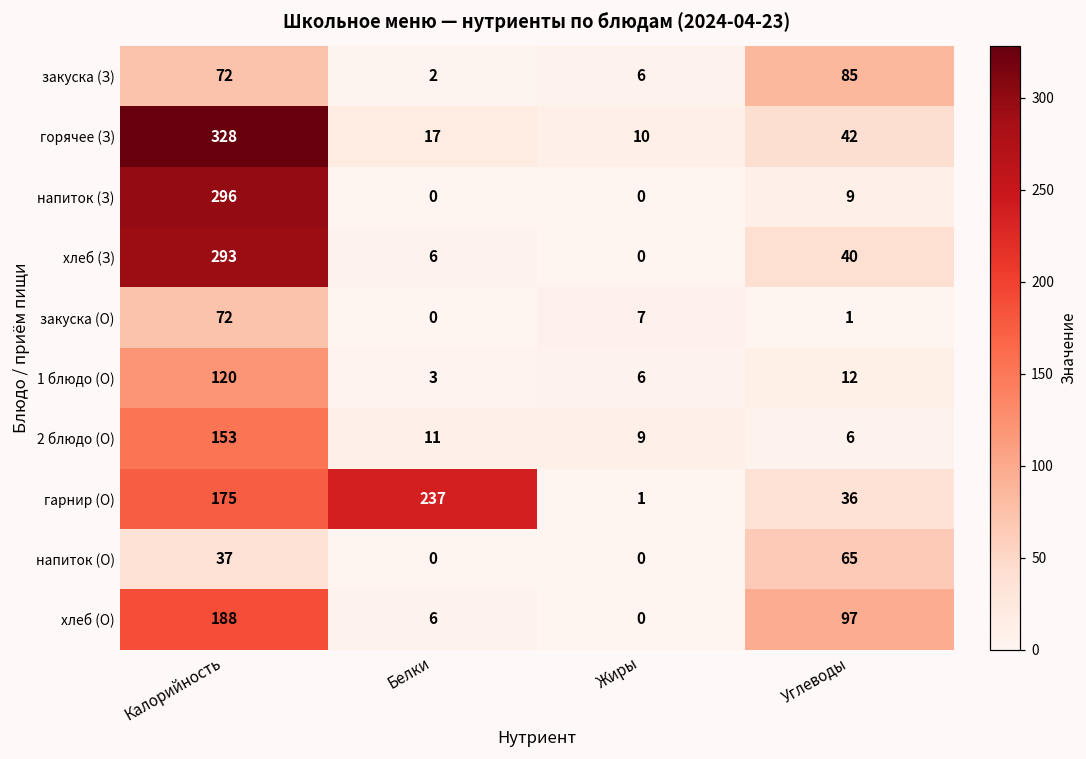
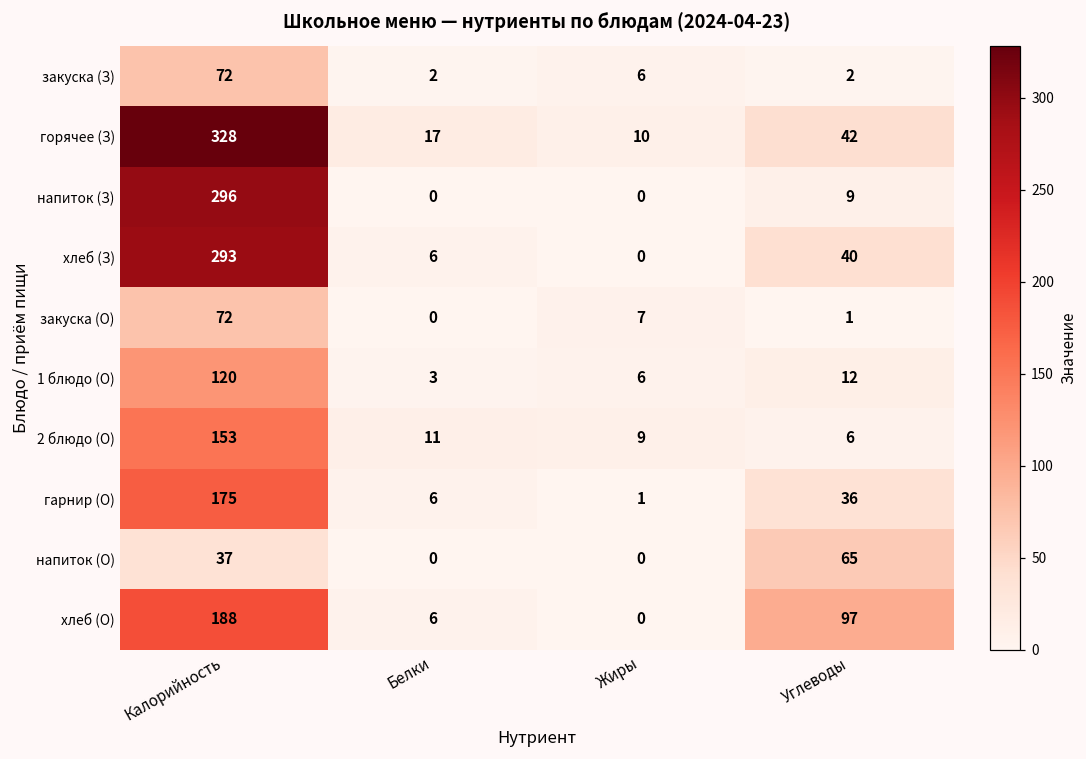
  {
    "закуска (З)": {
      "Калорийность": 72,
      "Белки": 2,
      "Жиры": 6,
-     "Углеводы": 85
+     "Углеводы": 2
    },
    "горячее (З)": {
      "Калорийность": 328,
      "Белки": 17,
      "Жиры": 10,
      "Углеводы": 42
    },
    "напиток (З)": {
      "Калорийность": 296,
      "Белки": 0,
      "Жиры": 0,
      "Углеводы": 9
    },
    "хлеб (З)": {
      "Калорийность": 293,
      "Белки": 6,
      "Жиры": 0,
      "Углеводы": 40
    },
    "закуска (О)": {
      "Калорийность": 72,
      "Белки": 0,
      "Жиры": 7,
      "Углеводы": 1
    },
    "1 блюдо (О)": {
      "Калорийность": 120,
      "Белки": 3,
      "Жиры": 6,
      "Углеводы": 12
    },
    "2 блюдо (О)": {
      "Калорийность": 153,
      "Белки": 11,
      "Жиры": 9,
      "Углеводы": 6
    },
    "гарнир (О)": {
      "Калорийность": 175,
-     "Белки": 237,
+     "Белки": 6,
      "Жиры": 1,
      "Углеводы": 36
    },
    "напиток (О)": {
      "Калорийность": 37,
      "Белки": 0,
      "Жиры": 0,
      "Углеводы": 65
    },
    "хлеб (О)": {
      "Калорийность": 188,
      "Белки": 6,
      "Жиры": 0,
      "Углеводы": 97
    }
  }
